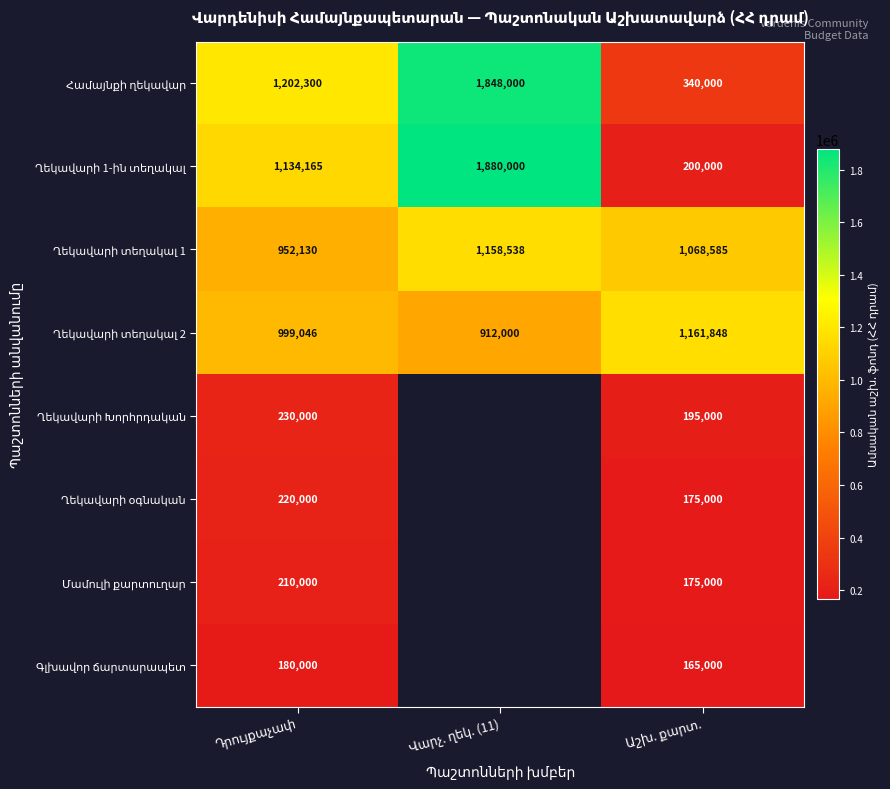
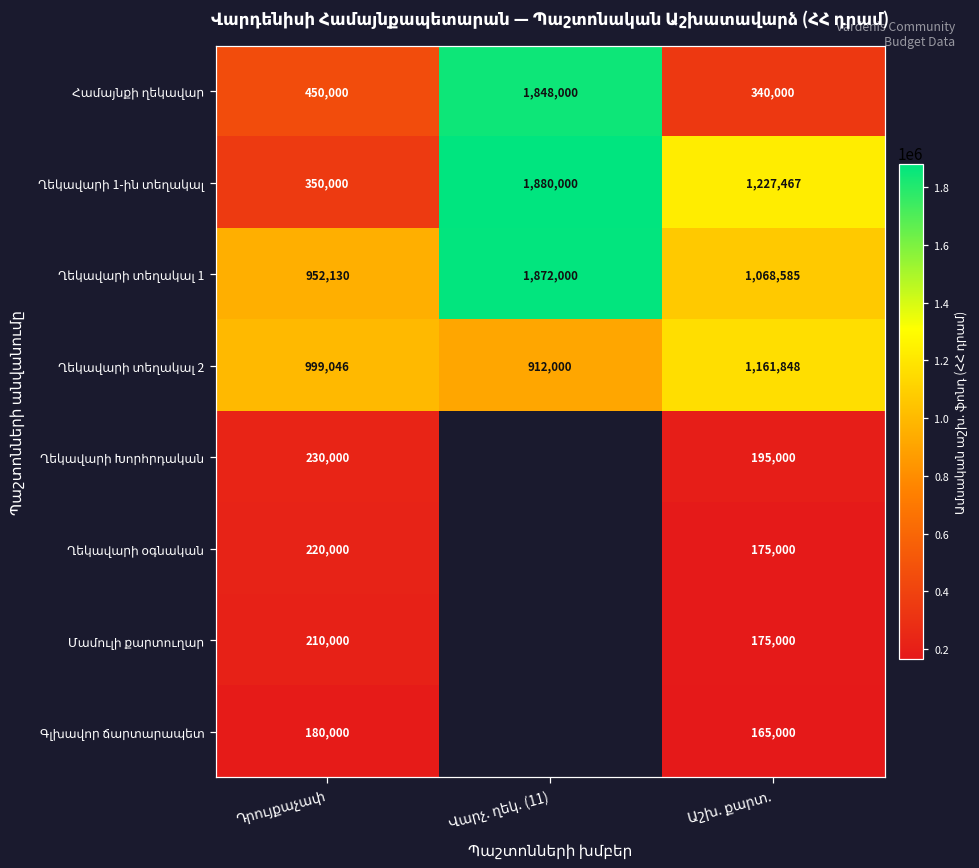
  {
    "Համայնքի ղեկավար": {
-     "Դրույքաչափ": "1,202,300",
+     "Դրույքաչափ": "450,000",
      "Վարչ. ղեկ. (11)": "1,848,000",
      "Աշխ. քարտ.": "340,000"
    },
    "Ղեկավարի 1-ին տեղակալ": {
-     "Դրույքաչափ": "1,134,165",
+     "Դրույքաչափ": "350,000",
      "Վարչ. ղեկ. (11)": "1,880,000",
-     "Աշխ. քարտ.": "200,000"
+     "Աշխ. քարտ.": "1,227,467"
    },
    "Ղեկավարի տեղակալ 1": {
      "Դրույքաչափ": "952,130",
-     "Վարչ. ղեկ. (11)": "1,158,538",
+     "Վարչ. ղեկ. (11)": "1,872,000",
      "Աշխ. քարտ.": "1,068,585"
    },
    "Ղեկավարի տեղակալ 2": {
      "Դրույքաչափ": "999,046",
      "Վարչ. ղեկ. (11)": "912,000",
      "Աշխ. քարտ.": "1,161,848"
    },
    "Ղեկավարի Խորհրդական": {
      "Դրույքաչափ": "230,000",
      "Աշխ. քարտ.": "195,000"
    },
    "Ղեկավարի օգնական": {
      "Դրույքաչափ": "220,000",
      "Աշխ. քարտ.": "175,000"
    },
    "Մամուլի քարտուղար": {
      "Դրույքաչափ": "210,000",
      "Աշխ. քարտ.": "175,000"
    },
    "Գլխավոր ճարտարապետ": {
      "Դրույքաչափ": "180,000",
      "Աշխ. քարտ.": "165,000"
    }
  }
